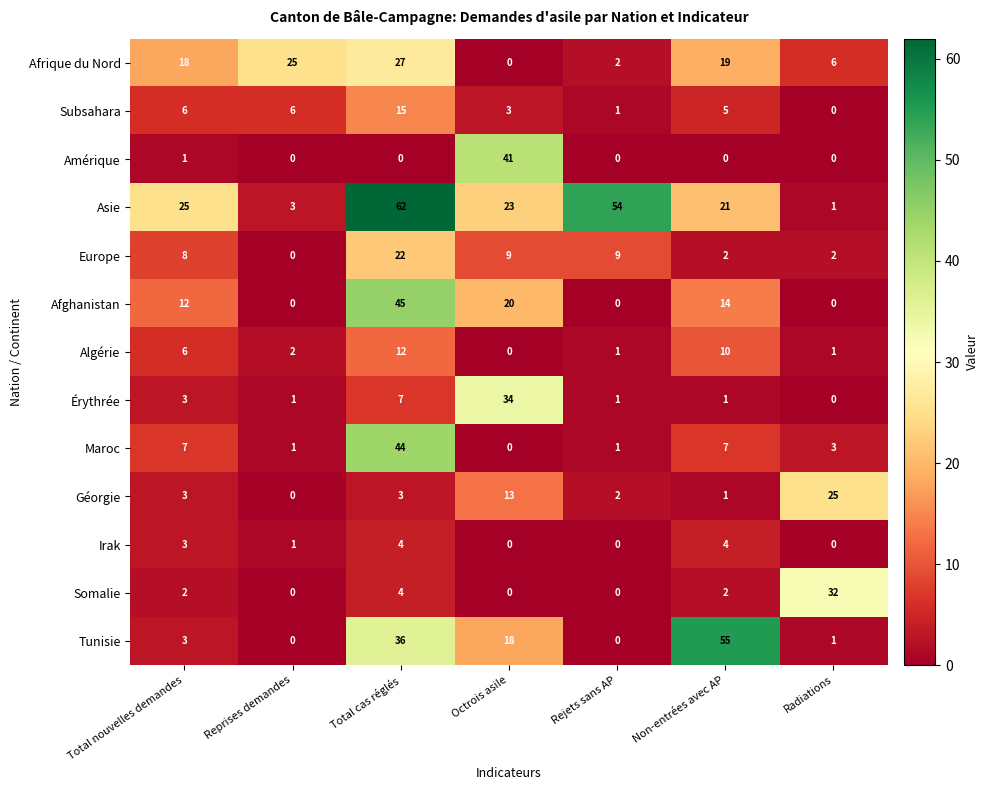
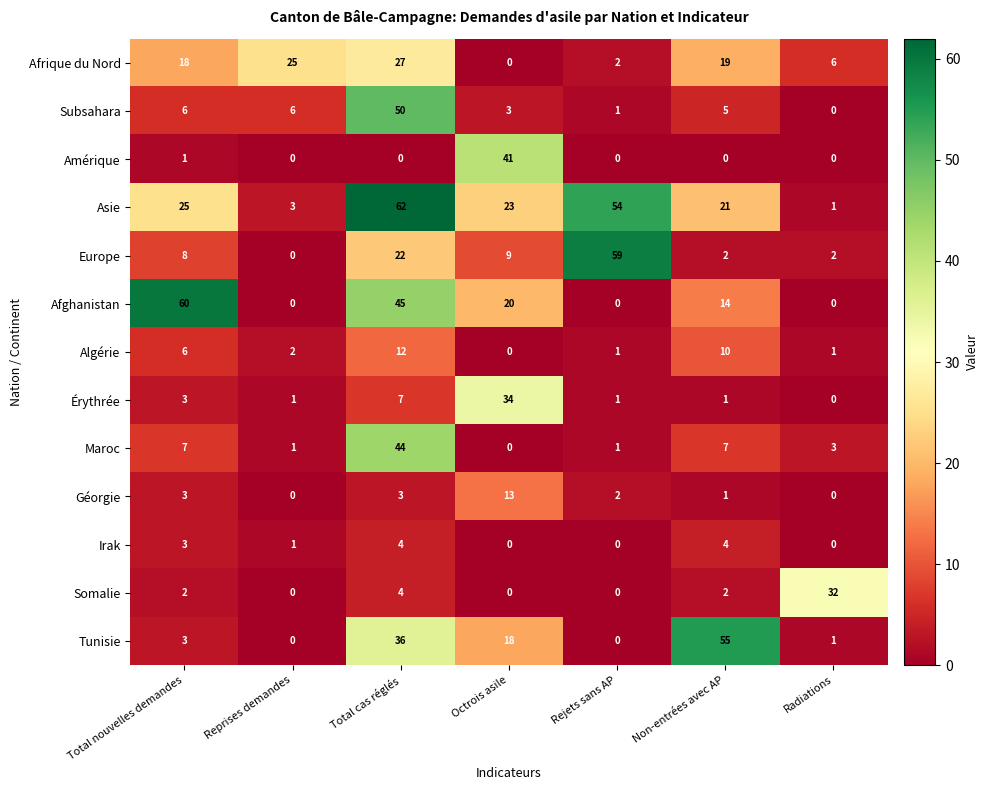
  {
    "Afrique du Nord": {
      "Total nouvelles demandes": 18,
      "Reprises demandes": 25,
      "Total cas réglés": 27,
      "Octrois asile": 0,
      "Rejets sans AP": 2,
      "Non-entrées avec AP": 19,
      "Radiations": 6
    },
    "Subsahara": {
      "Total nouvelles demandes": 6,
      "Reprises demandes": 6,
-     "Total cas réglés": 15,
+     "Total cas réglés": 50,
      "Octrois asile": 3,
      "Rejets sans AP": 1,
      "Non-entrées avec AP": 5,
      "Radiations": 0
    },
    "Amérique": {
      "Total nouvelles demandes": 1,
      "Reprises demandes": 0,
      "Total cas réglés": 0,
      "Octrois asile": 41,
      "Rejets sans AP": 0,
      "Non-entrées avec AP": 0,
      "Radiations": 0
    },
    "Asie": {
      "Total nouvelles demandes": 25,
      "Reprises demandes": 3,
      "Total cas réglés": 62,
      "Octrois asile": 23,
      "Rejets sans AP": 54,
      "Non-entrées avec AP": 21,
      "Radiations": 1
    },
    "Europe": {
      "Total nouvelles demandes": 8,
      "Reprises demandes": 0,
      "Total cas réglés": 22,
      "Octrois asile": 9,
-     "Rejets sans AP": 9,
+     "Rejets sans AP": 59,
      "Non-entrées avec AP": 2,
      "Radiations": 2
    },
    "Afghanistan": {
-     "Total nouvelles demandes": 12,
+     "Total nouvelles demandes": 60,
      "Reprises demandes": 0,
      "Total cas réglés": 45,
      "Octrois asile": 20,
      "Rejets sans AP": 0,
      "Non-entrées avec AP": 14,
      "Radiations": 0
    },
    "Algérie": {
      "Total nouvelles demandes": 6,
      "Reprises demandes": 2,
      "Total cas réglés": 12,
      "Octrois asile": 0,
      "Rejets sans AP": 1,
      "Non-entrées avec AP": 10,
      "Radiations": 1
    },
    "Érythrée": {
      "Total nouvelles demandes": 3,
      "Reprises demandes": 1,
      "Total cas réglés": 7,
      "Octrois asile": 34,
      "Rejets sans AP": 1,
      "Non-entrées avec AP": 1,
      "Radiations": 0
    },
    "Maroc": {
      "Total nouvelles demandes": 7,
      "Reprises demandes": 1,
      "Total cas réglés": 44,
      "Octrois asile": 0,
      "Rejets sans AP": 1,
      "Non-entrées avec AP": 7,
      "Radiations": 3
    },
    "Géorgie": {
      "Total nouvelles demandes": 3,
      "Reprises demandes": 0,
      "Total cas réglés": 3,
      "Octrois asile": 13,
      "Rejets sans AP": 2,
      "Non-entrées avec AP": 1,
-     "Radiations": 25
+     "Radiations": 0
    },
    "Irak": {
      "Total nouvelles demandes": 3,
      "Reprises demandes": 1,
      "Total cas réglés": 4,
      "Octrois asile": 0,
      "Rejets sans AP": 0,
      "Non-entrées avec AP": 4,
      "Radiations": 0
    },
    "Somalie": {
      "Total nouvelles demandes": 2,
      "Reprises demandes": 0,
      "Total cas réglés": 4,
      "Octrois asile": 0,
      "Rejets sans AP": 0,
      "Non-entrées avec AP": 2,
      "Radiations": 32
    },
    "Tunisie": {
      "Total nouvelles demandes": 3,
      "Reprises demandes": 0,
      "Total cas réglés": 36,
      "Octrois asile": 18,
      "Rejets sans AP": 0,
      "Non-entrées avec AP": 55,
      "Radiations": 1
    }
  }
